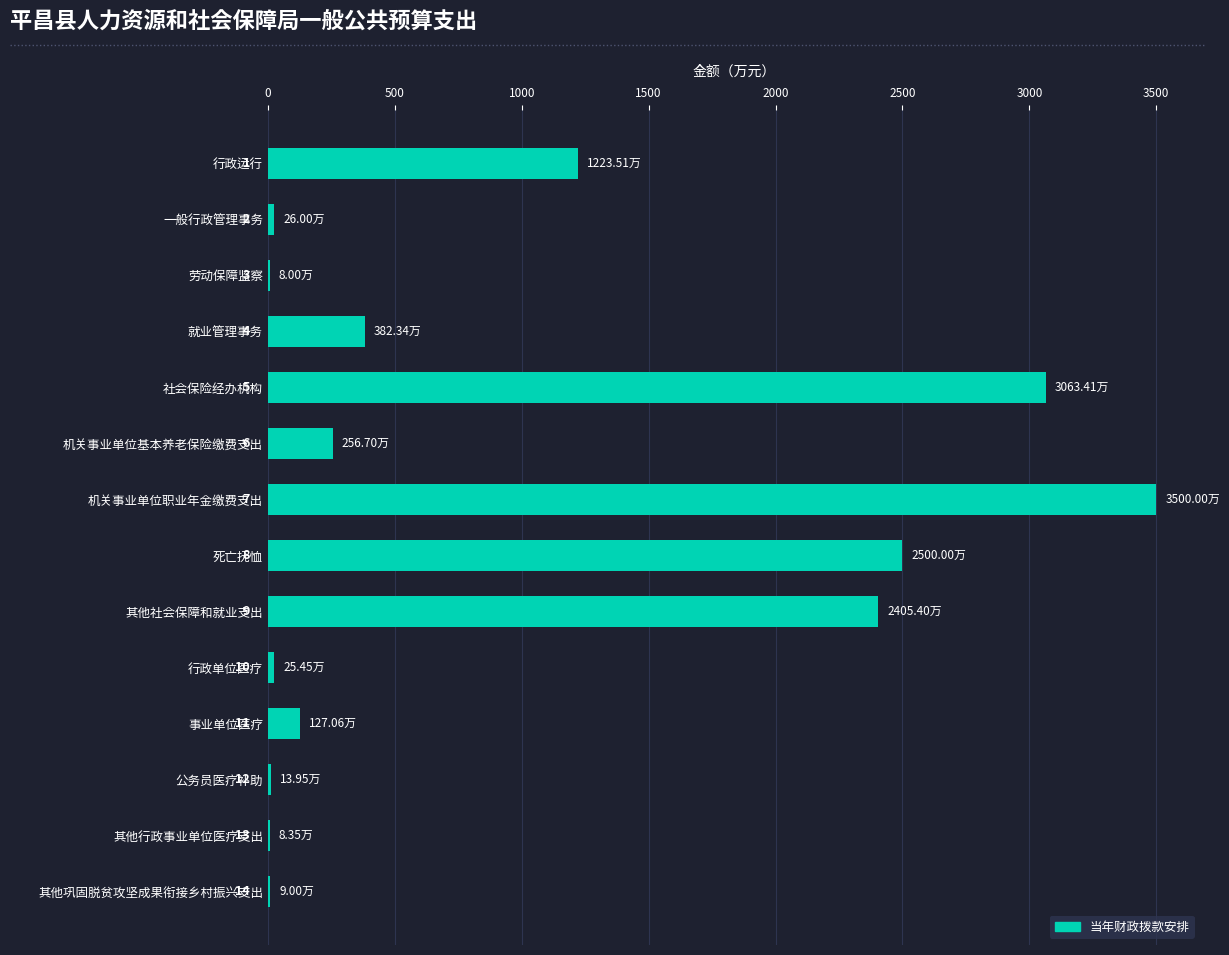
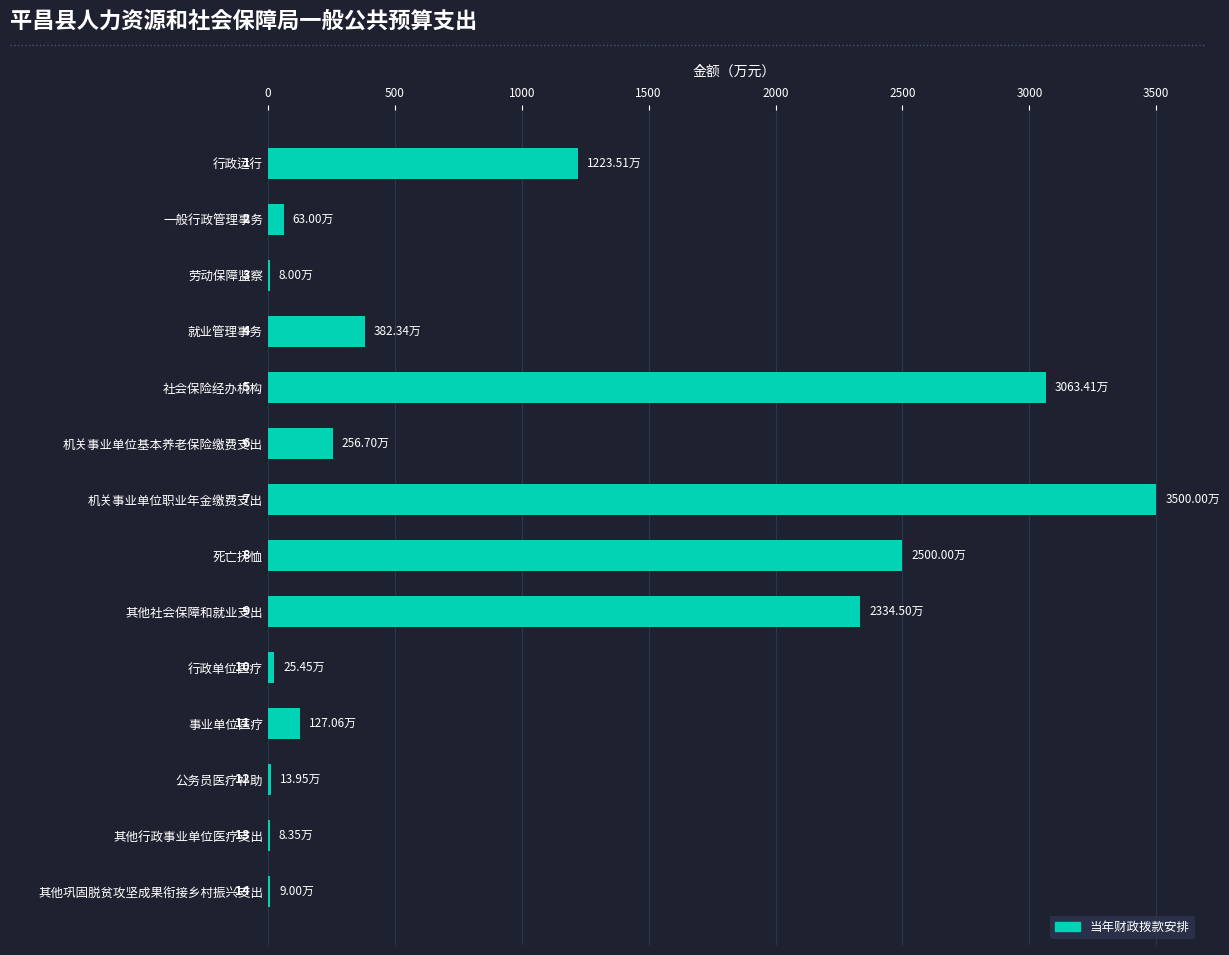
  {
    "行政运行": "1223.51万",
-   "一般行政管理事务": "26.00万",
+   "一般行政管理事务": "63.00万",
    "劳动保障监察": "8.00万",
    "就业管理事务": "382.34万",
    "社会保险经办机构": "3063.41万",
    "机关事业单位基本养老保险缴费支出": "256.70万",
    "机关事业单位职业年金缴费支出": "3500.00万",
    "死亡抚恤": "2500.00万",
-   "其他社会保障和就业支出": "2405.40万",
+   "其他社会保障和就业支出": "2334.50万",
    "行政单位医疗": "25.45万",
    "事业单位医疗": "127.06万",
    "公务员医疗补助": "13.95万",
    "其他行政事业单位医疗支出": "8.35万",
    "其他巩固脱贫攻坚成果衔接乡村振兴支出": "9.00万"
  }
